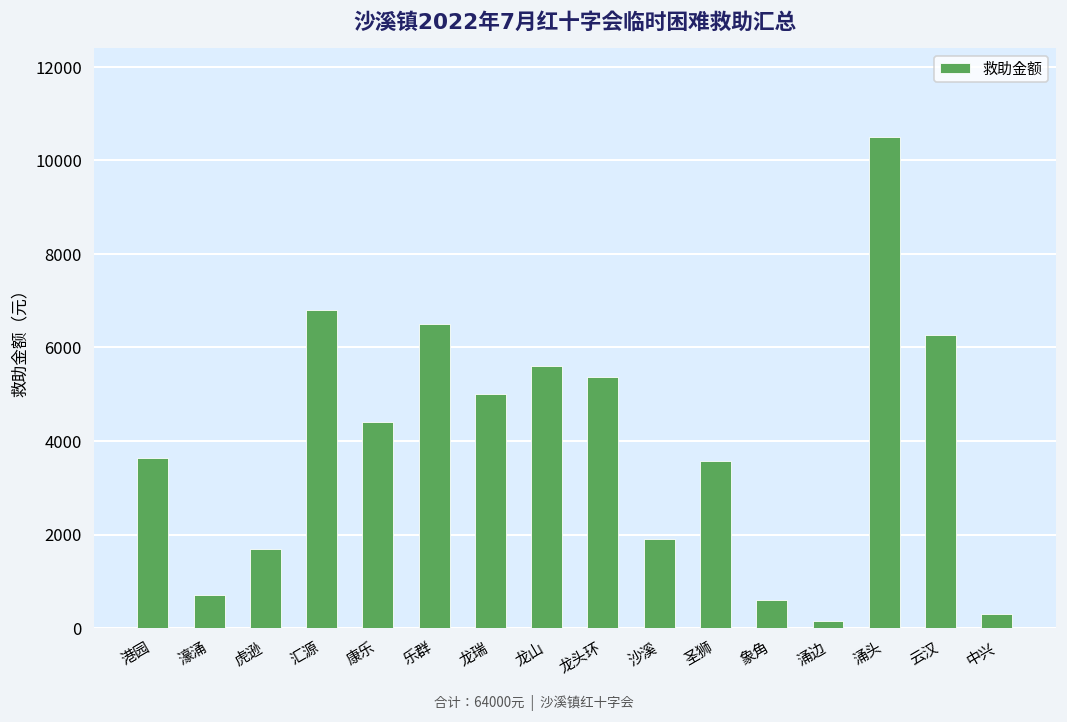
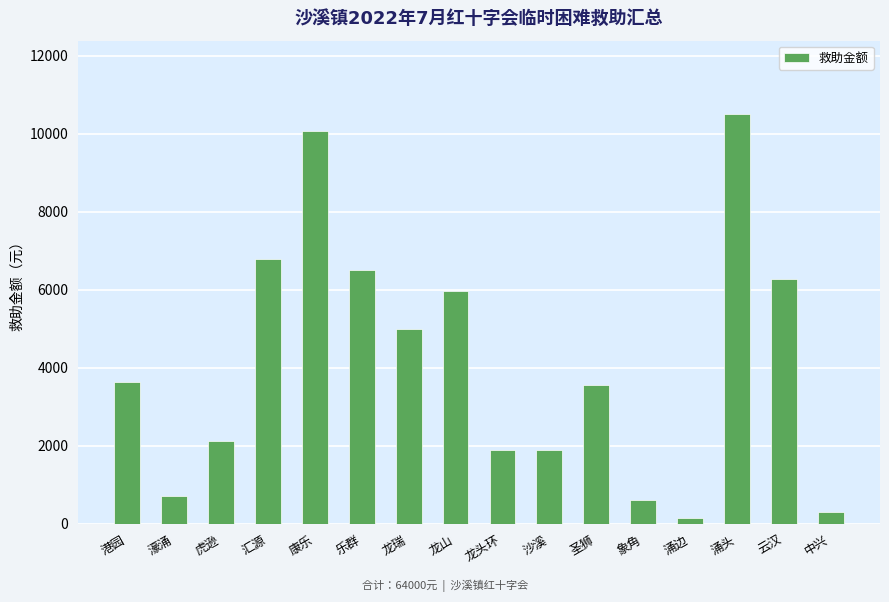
  {
    "港园": 3600,
    "濠涌": 700,
-   "虎逊": 1700,
+   "虎逊": 2100,
    "汇源": 6800,
-   "康乐": 4400,
+   "康乐": 10100,
    "乐群": 6500,
    "龙瑞": 5000,
-   "龙山": 5600,
-   "龙头环": 5400,
+   "龙山": 6000,
+   "龙头环": 1900,
    "沙溪": 1900,
    "圣狮": 3600,
    "象角": 600,
    "涌边": 200,
    "涌头": 10500,
    "云汉": 6300,
    "中兴": 300
  }
